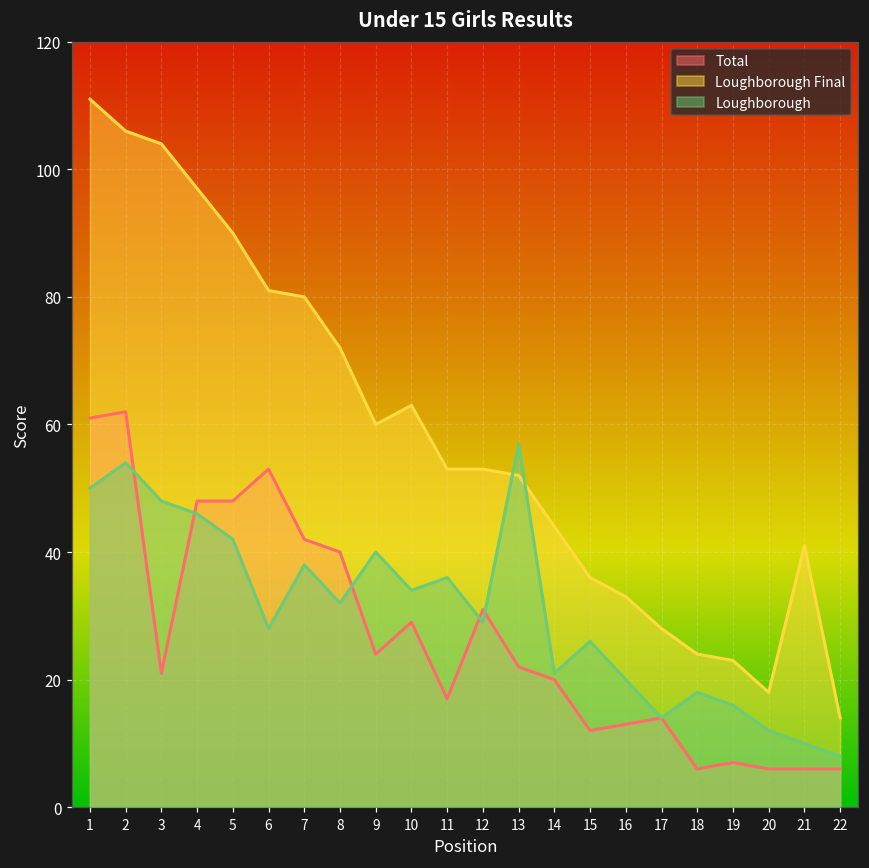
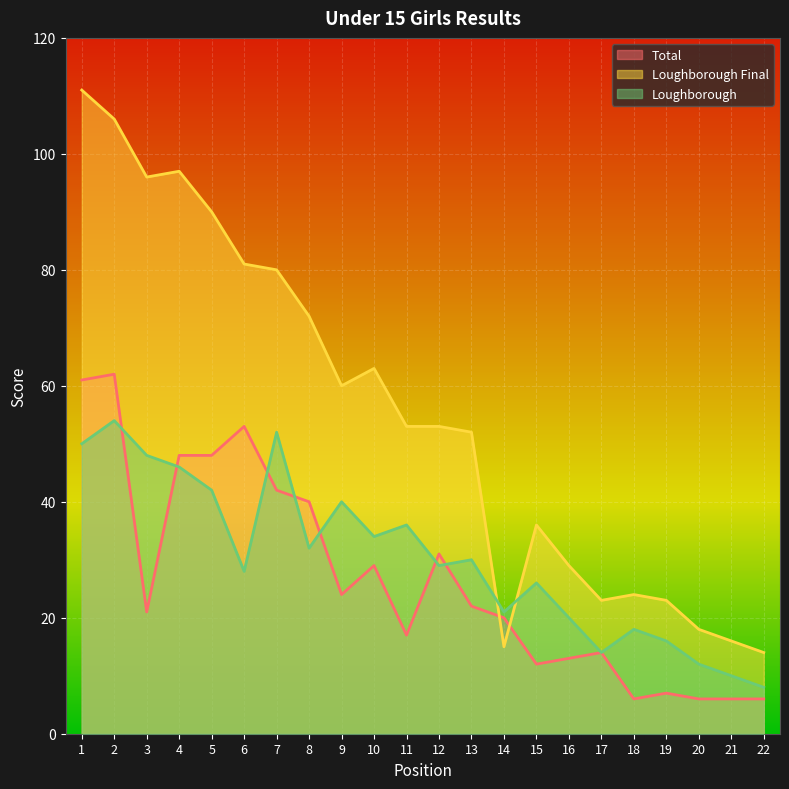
  {
    "Total": {
      "1": 61,
      "2": 62,
      "3": 21,
      "4": 48,
      "5": 48,
      "6": 53,
      "7": 42,
      "8": 40,
      "9": 24,
      "10": 29,
      "11": 17,
      "12": 31,
      "13": 22,
      "14": 20,
      "15": 12,
      "16": 13,
      "18": 6,
      "19": 7,
      "20": 6,
      "21": 6,
      "22": 6
    },
    "Loughborough Final": {
      "1": 111,
      "2": 106,
-     "3": 104,
+     "3": 96,
      "4": 97,
      "5": 90,
      "6": 81,
      "7": 80,
      "8": 72,
      "9": 60,
      "10": 63,
      "11": 53,
      "12": 53,
      "13": 52,
-     "14": 44,
+     "14": 15,
      "15": 36,
-     "16": 33,
-     "17": 28,
+     "16": 29,
+     "17": 23,
      "18": 24,
      "19": 23,
      "20": 18,
-     "21": 41,
+     "21": 16,
      "22": 14
    },
    "Loughborough": {
      "1": 50,
      "2": 54,
      "3": 48,
      "4": 46,
      "5": 42,
      "6": 28,
-     "7": 38,
+     "7": 52,
      "8": 32,
      "9": 40,
      "10": 34,
      "11": 36,
      "12": 29,
-     "13": 57,
+     "13": 30,
      "14": 21,
      "15": 26,
      "16": 20,
      "18": 18,
      "19": 16,
      "20": 12,
      "21": 10,
      "22": 8
    }
  }
